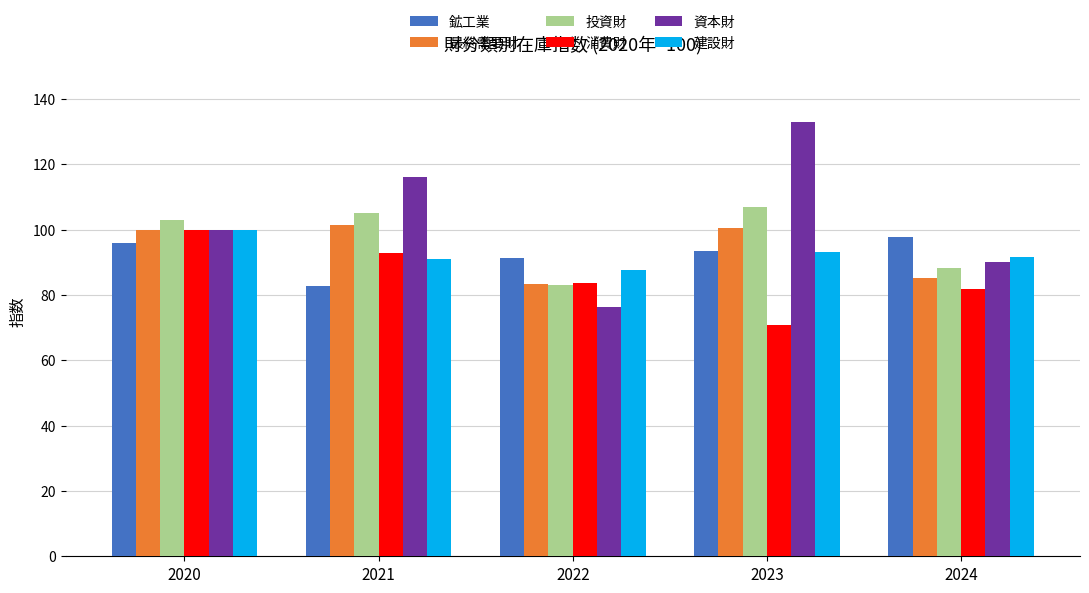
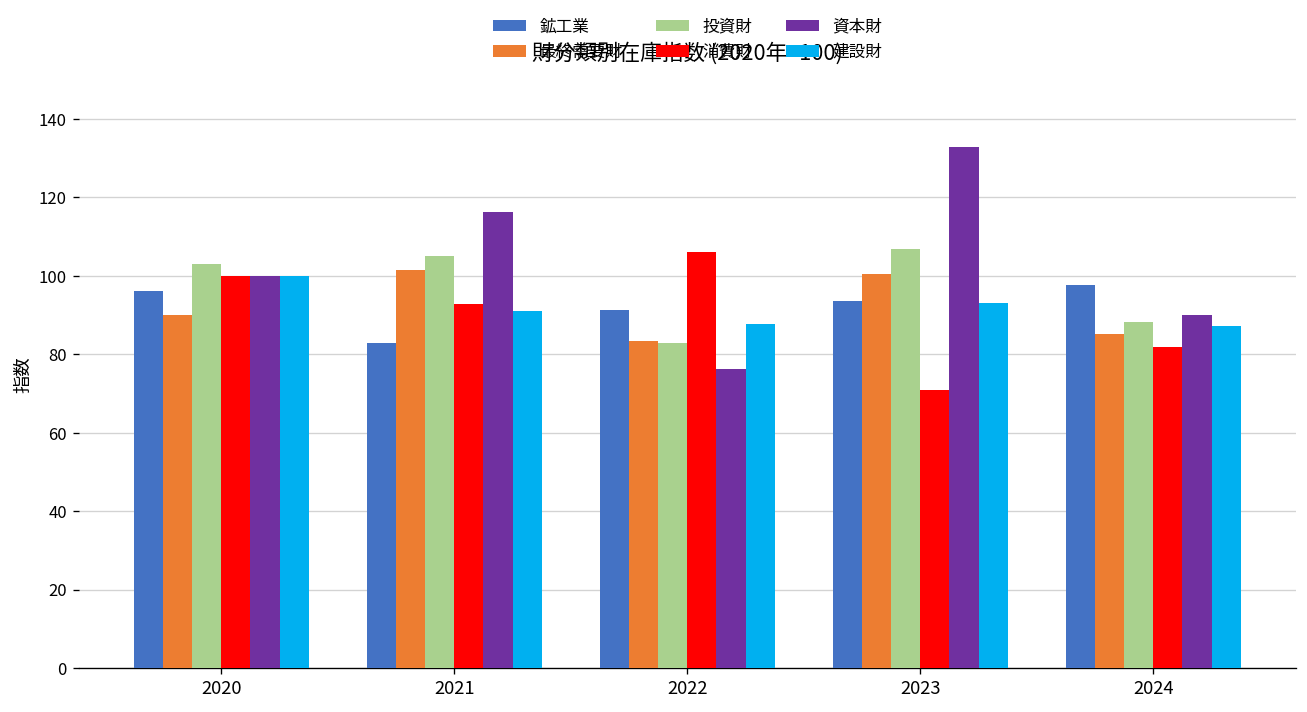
  {
    "鉱工業": {
      "2020": 96,
      "2021": 83,
      "2022": 91,
      "2023": 94,
      "2024": 98
    },
    "最終需要財": {
-     "2020": 100,
+     "2020": 90,
      "2021": 101,
      "2022": 83,
      "2023": 100,
      "2024": 85
    },
    "投資財": {
      "2020": 103,
      "2021": 105,
      "2022": 83,
      "2023": 107,
      "2024": 88
    },
    "消費財": {
      "2020": 100,
      "2021": 93,
-     "2022": 84,
+     "2022": 106,
      "2023": 71,
      "2024": 82
    },
    "資本財": {
      "2020": 100,
      "2021": 116,
      "2022": 76,
      "2023": 133,
      "2024": 90
    },
    "建設財": {
      "2020": 100,
      "2021": 91,
      "2022": 88,
      "2023": 93,
-     "2024": 92
+     "2024": 87
    }
  }
